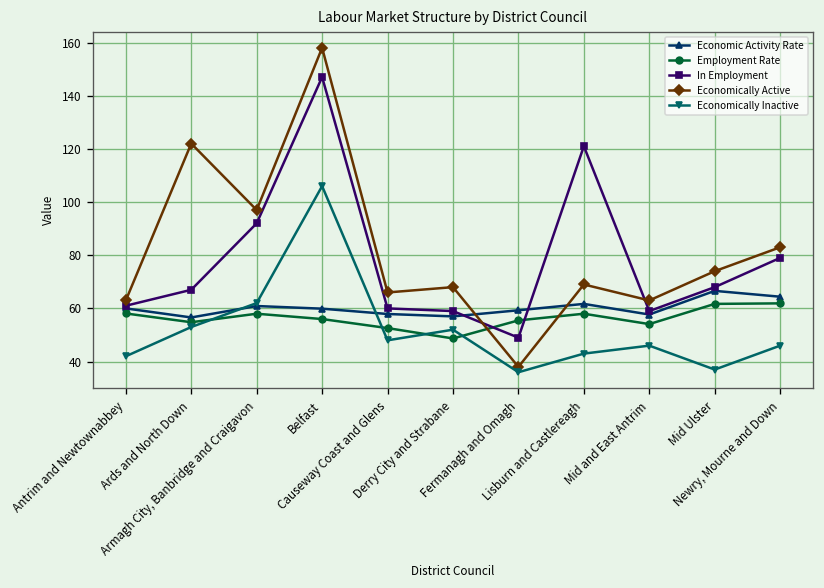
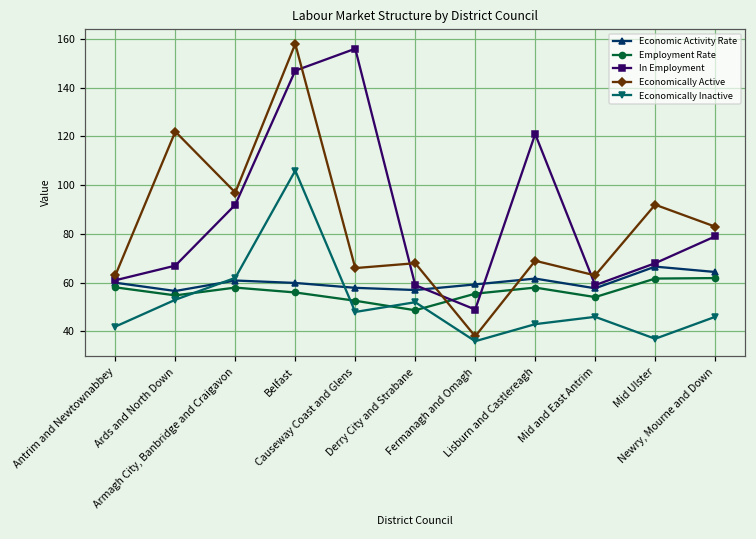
  {
    "In Employment": {
      "Ards and North Down": 67,
      "Armagh City, Banbridge and Craigavon": 92,
      "Belfast": 147,
-     "Causeway Coast and Glens": 60,
+     "Causeway Coast and Glens": 156,
      "Derry City and Strabane": 59,
      "Fermanagh and Omagh": 49,
      "Lisburn and Castlereagh": 121,
      "Mid and East Antrim": 59,
      "Mid Ulster": 68,
      "Newry, Mourne and Down": 79
    },
    "Economically Active": {
      "Antrim and Newtownabbey": 63,
      "Ards and North Down": 122,
      "Armagh City, Banbridge and Craigavon": 97,
      "Belfast": 158,
      "Causeway Coast and Glens": 66,
      "Derry City and Strabane": 68,
      "Fermanagh and Omagh": 38,
      "Lisburn and Castlereagh": 69,
      "Mid and East Antrim": 63,
-     "Mid Ulster": 74,
+     "Mid Ulster": 92,
      "Newry, Mourne and Down": 83
    }
  }
